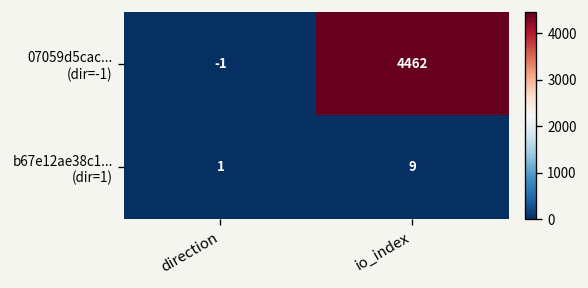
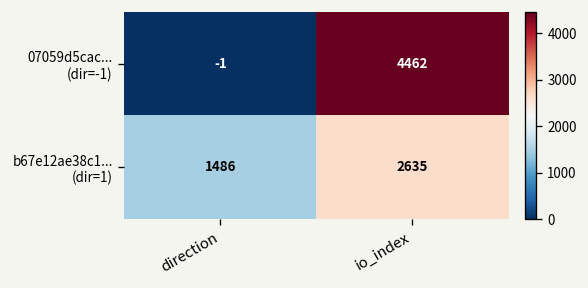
  {
    "07059d5cac... (dir=-1)": {
      "direction": -1,
      "io_index": 4462
    },
    "b67e12ae38c1... (dir=1)": {
-     "direction": 1,
-     "io_index": 9
+     "direction": 1486,
+     "io_index": 2635
    }
  }
